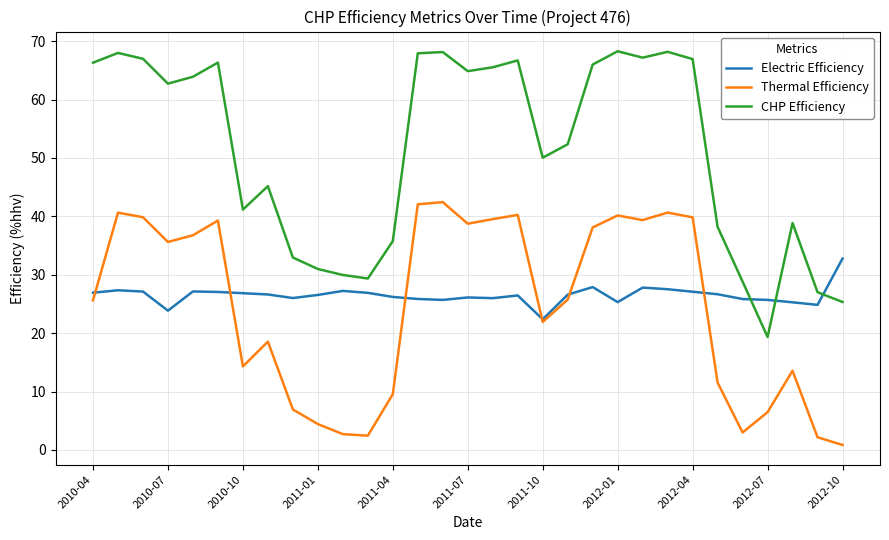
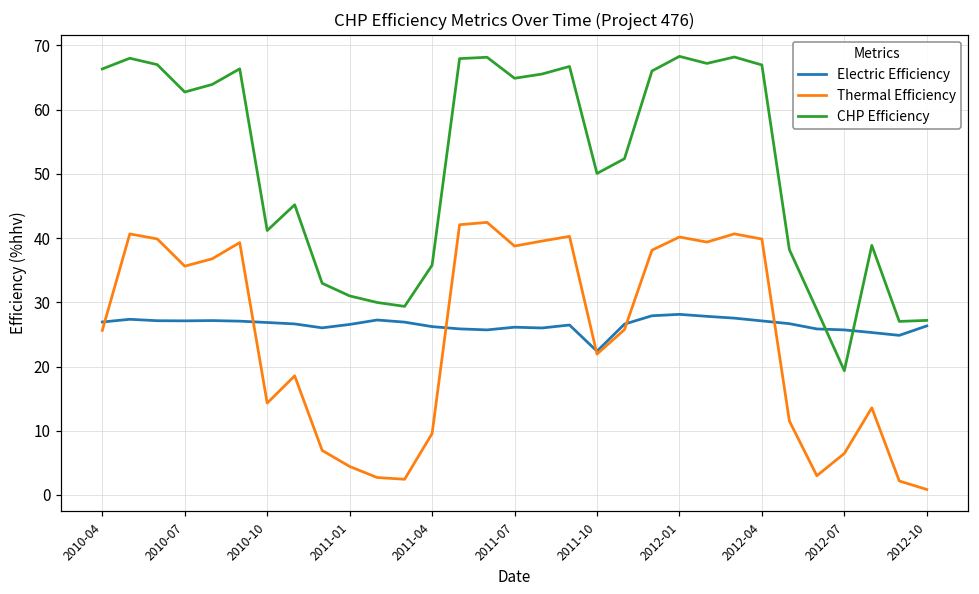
  {
    "Electric Efficiency": {
      "2010-04": 27,
-     "2010-07": 24,
+     "2010-07": 27,
      "2010-10": 27,
      "2011-01": 27,
      "2011-04": 26,
      "2011-07": 26,
      "2011-10": 22,
-     "2012-01": 25,
+     "2012-01": 28,
      "2012-04": 27,
      "2012-07": 26,
-     "2012-10": 33
+     "2012-10": 26
    },
    "Thermal Efficiency": {
      "2010-04": 26,
      "2010-07": 36,
      "2010-10": 14,
      "2011-01": 4,
      "2011-04": 10,
      "2011-07": 39,
      "2011-10": 22,
      "2012-01": 40,
      "2012-04": 40,
      "2012-07": 6,
      "2012-10": 1
    },
    "CHP Efficiency": {
      "2010-04": 66,
      "2010-07": 63,
      "2010-10": 41,
      "2011-01": 31,
      "2011-04": 36,
      "2011-07": 65,
      "2011-10": 50,
      "2012-01": 68,
      "2012-04": 67,
      "2012-07": 19,
-     "2012-10": 25
+     "2012-10": 27
    }
  }
